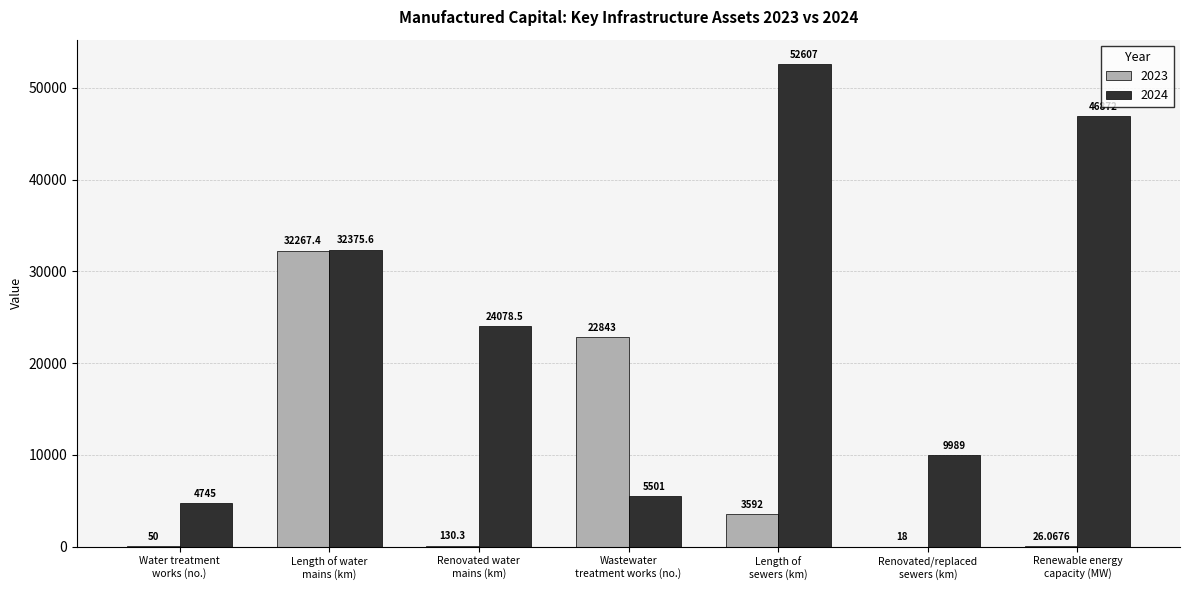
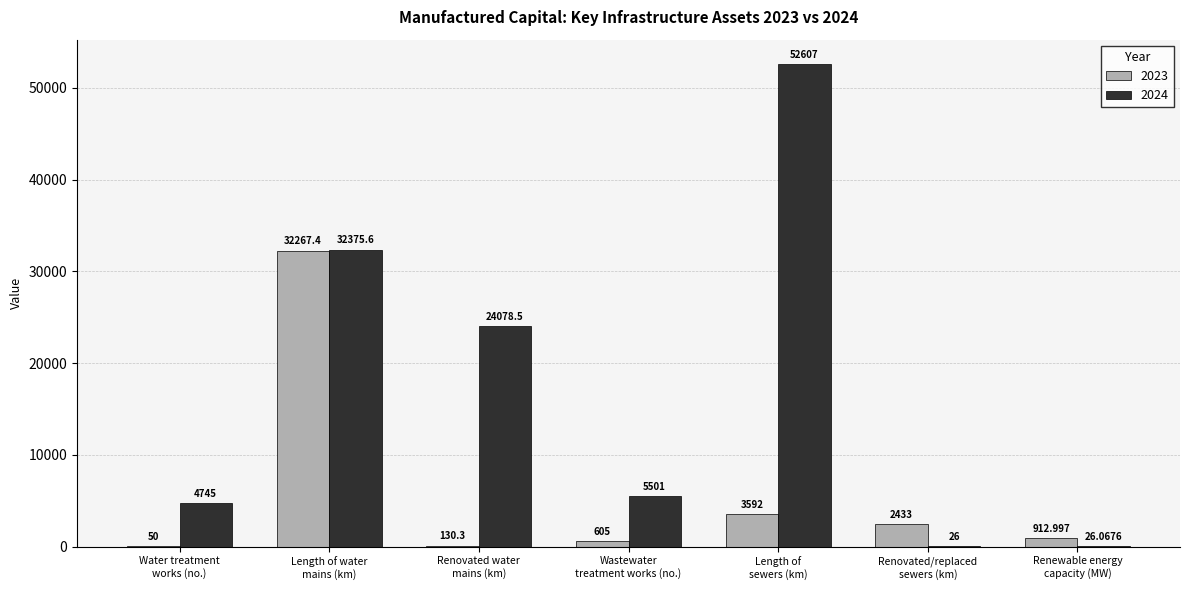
  {
    "2023": {
      "Water treatment works (no.)": 50,
      "Length of water mains (km)": 32267.4,
      "Renovated water mains (km)": 130.3,
-     "Wastewater treatment works (no.)": 22843,
+     "Wastewater treatment works (no.)": 605,
      "Length of sewers (km)": 3592,
-     "Renovated/replaced sewers (km)": 18,
-     "Renewable energy capacity (MW)": 26.0676
+     "Renovated/replaced sewers (km)": 2433,
+     "Renewable energy capacity (MW)": 912.997
    },
    "2024": {
      "Water treatment works (no.)": 4745,
      "Length of water mains (km)": 32375.6,
      "Renovated water mains (km)": 24078.5,
      "Wastewater treatment works (no.)": 5501,
      "Length of sewers (km)": 52607,
-     "Renovated/replaced sewers (km)": 9989,
-     "Renewable energy capacity (MW)": 47000
+     "Renovated/replaced sewers (km)": 26,
+     "Renewable energy capacity (MW)": 0
    }
  }
